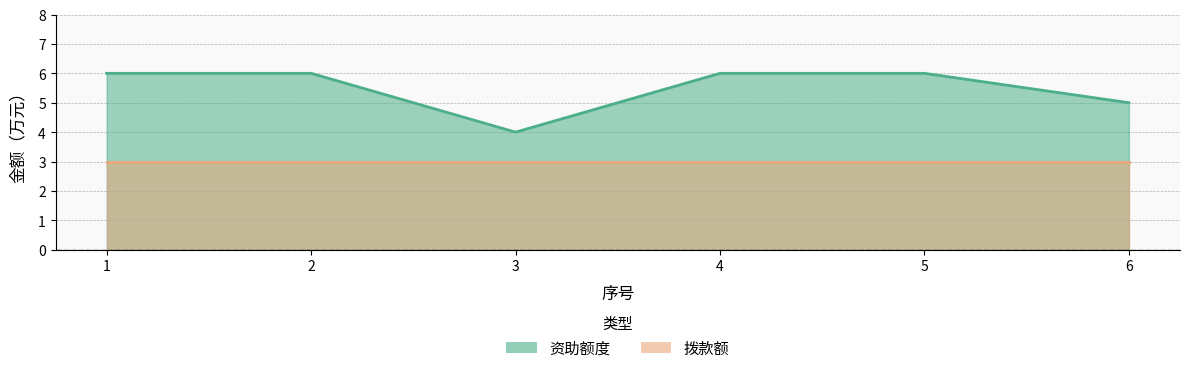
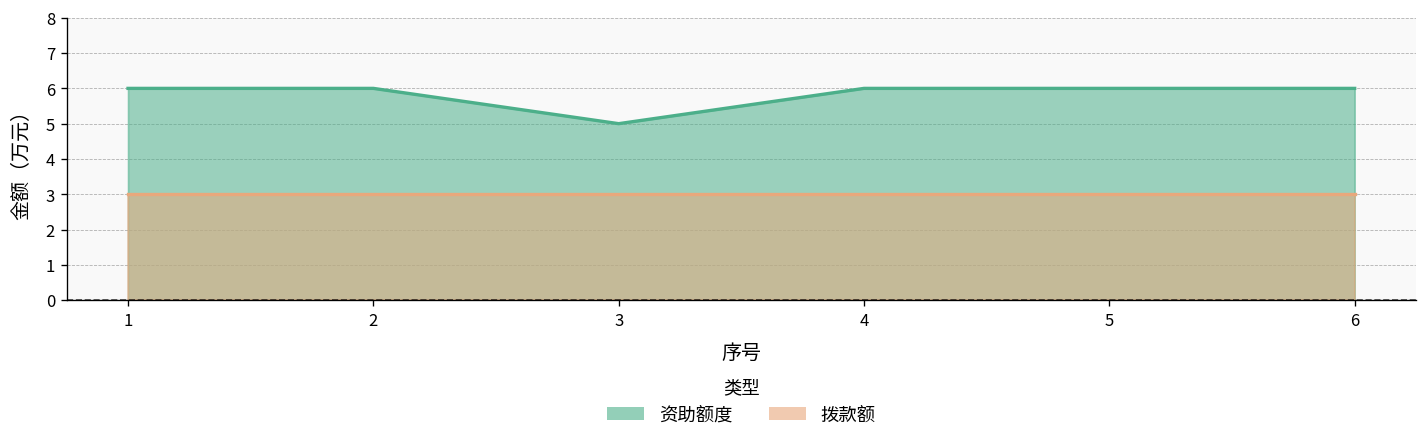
  {
    "资助额度": {
      "1": 6,
      "2": 6,
-     "3": 4,
+     "3": 5,
      "4": 6,
      "5": 6,
-     "6": 5
+     "6": 6
    },
    "拨款额": {
      "1": 3,
      "2": 3,
      "3": 3,
      "4": 3,
      "5": 3,
      "6": 3
    }
  }
